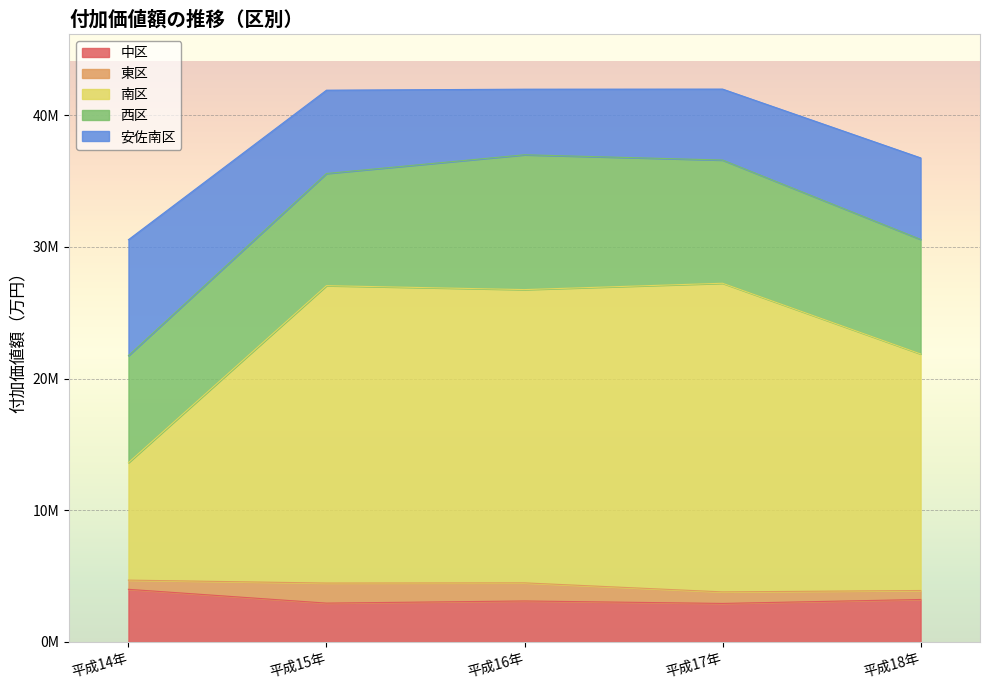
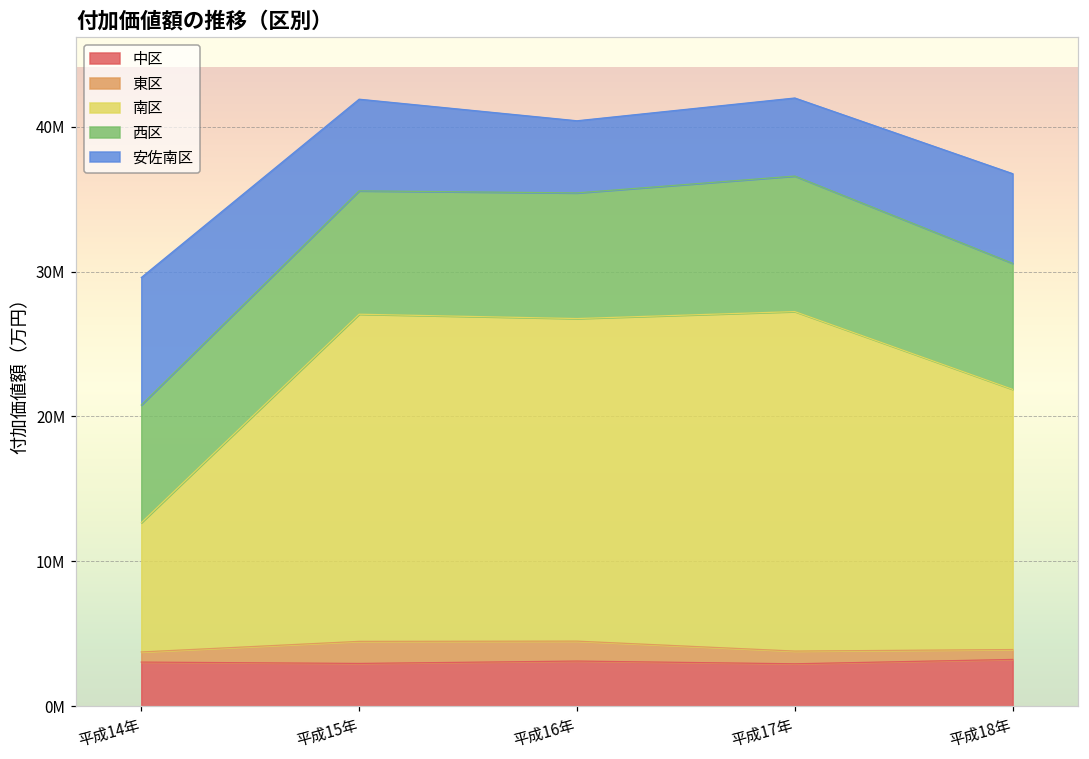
  {
    "中区": {
-     "平成14年": 4000000,
+     "平成14年": 3000000,
      "平成15年": 3000000,
      "平成16年": 3100000,
      "平成17年": 2900000,
      "平成18年": 3200000
    },
    "東区": {
      "平成14年": 700000,
      "平成15年": 1500000,
      "平成16年": 1400000,
      "平成17年": 900000,
      "平成18年": 700000
    },
    "南区": {
      "平成14年": 8900000,
      "平成15年": 22600000,
      "平成16年": 22300000,
      "平成17年": 23400000,
      "平成18年": 18000000
    },
    "西区": {
      "平成14年": 8100000,
      "平成15年": 8500000,
-     "平成16年": 10200000,
+     "平成16年": 8700000,
      "平成17年": 9400000,
      "平成18年": 8700000
    },
    "安佐南区": {
      "平成14年": 8800000,
      "平成15年": 6300000,
      "平成16年": 5000000,
      "平成17年": 5400000,
      "平成18年": 6200000
    }
  }
